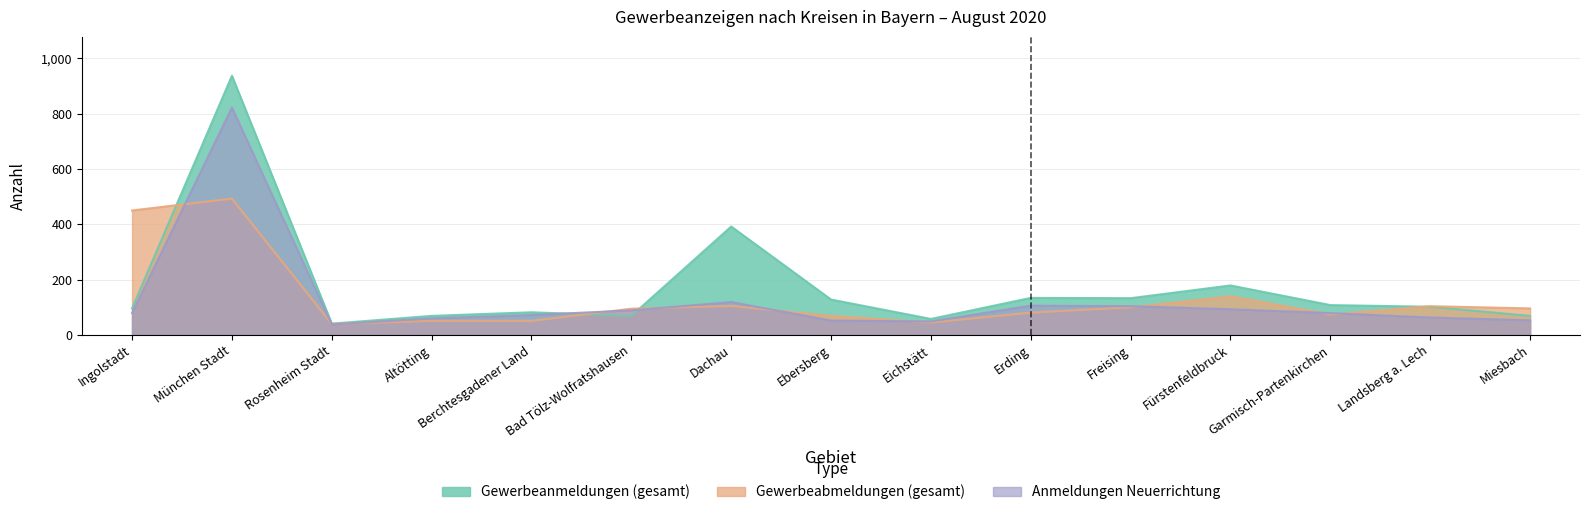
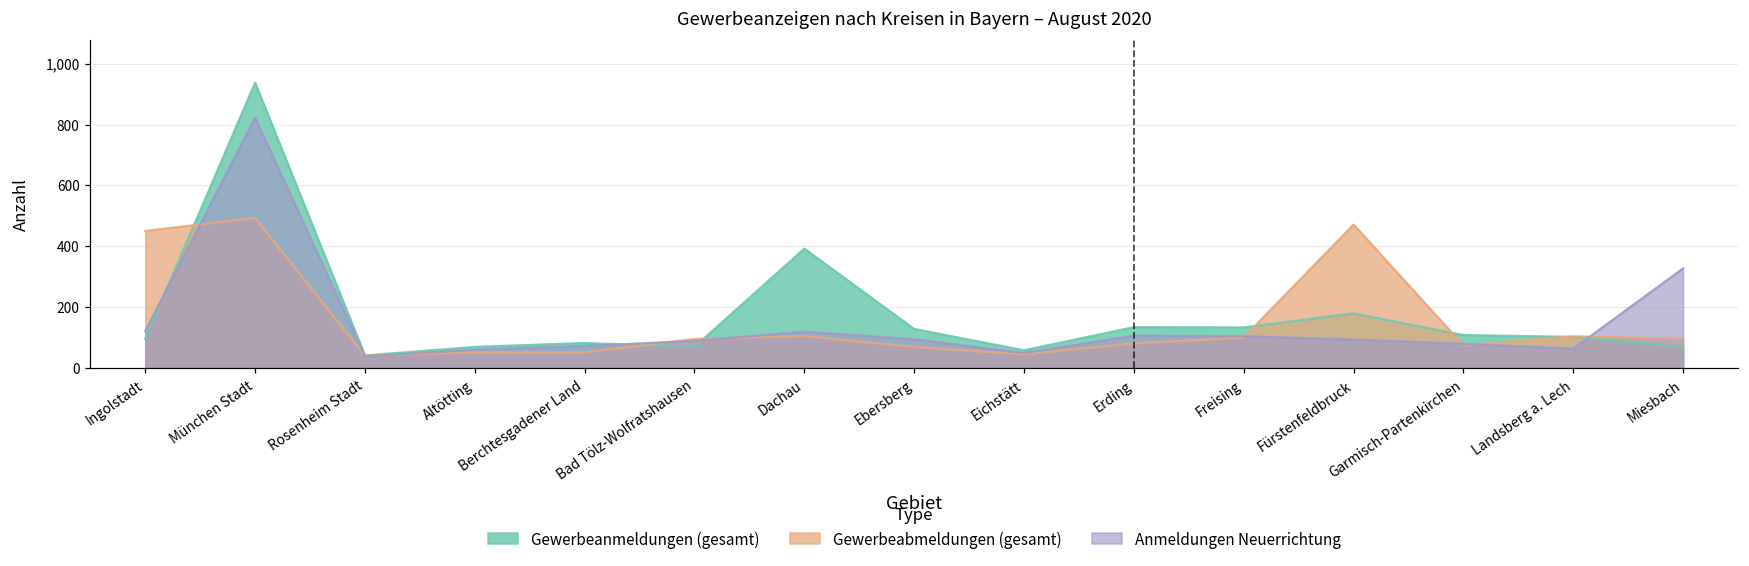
  {
    "Gewerbeanmeldungen (gesamt)": {
      "Ingolstadt": 100,
      "München Stadt": 940,
      "Berchtesgadener Land": 80,
      "Bad Tölz-Wolfratshausen": 70,
      "Dachau": 390,
      "Ebersberg": 130,
      "Erding": 130,
      "Freising": 130,
      "Fürstenfeldbruck": 180,
      "Garmisch-Partenkirchen": 110,
      "Miesbach": 70
    },
    "Gewerbeabmeldungen (gesamt)": {
      "Ingolstadt": 450,
      "München Stadt": 490,
      "Berchtesgadener Land": 50,
      "Dachau": 110,
      "Ebersberg": 70,
      "Erding": 80,
-     "Fürstenfeldbruck": 140,
+     "Fürstenfeldbruck": 470,
      "Miesbach": 100
    },
    "Anmeldungen Neuerrichtung": {
-     "Ingolstadt": 80,
+     "Ingolstadt": 120,
      "München Stadt": 820,
      "Berchtesgadener Land": 70,
      "Dachau": 120,
-     "Ebersberg": 50,
+     "Ebersberg": 90,
      "Erding": 110,
      "Fürstenfeldbruck": 90,
      "Landsberg a. Lech": 60,
-     "Miesbach": 50
+     "Miesbach": 330
    }
  }
